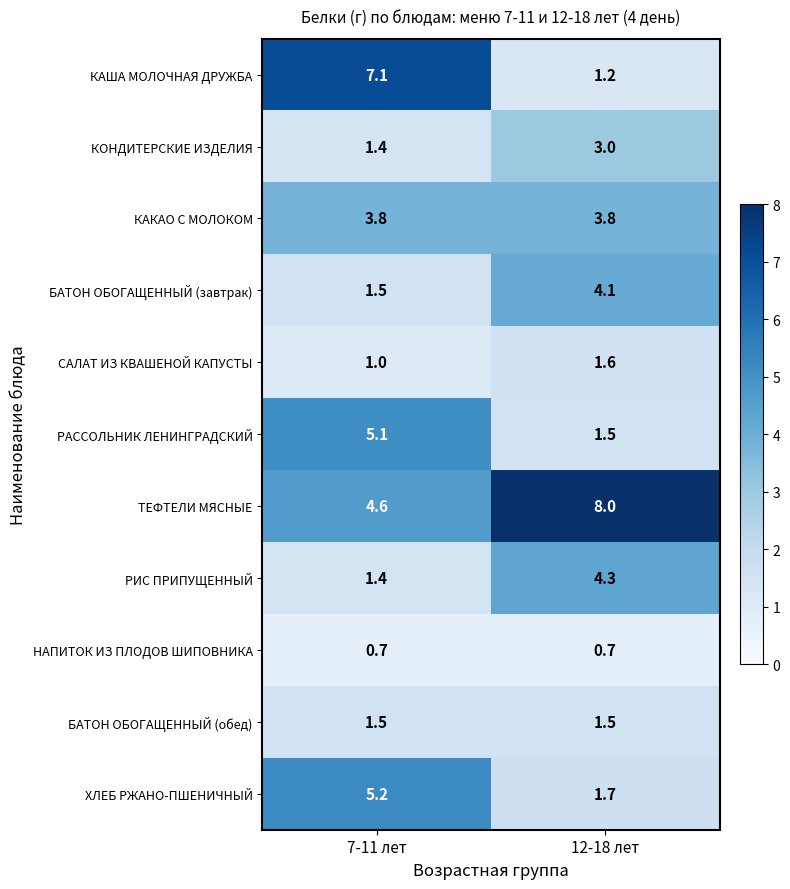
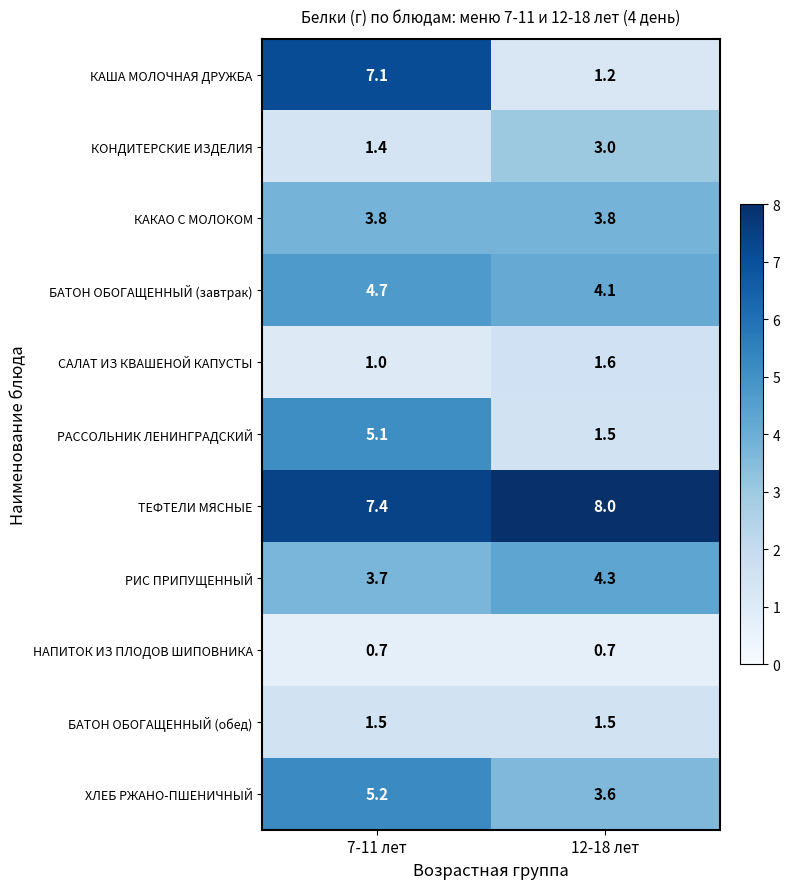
  {
    "КАША МОЛОЧНАЯ ДРУЖБА": {
      "7-11 лет": 7.1,
      "12-18 лет": 1.2
    },
    "КОНДИТЕРСКИЕ ИЗДЕЛИЯ": {
      "7-11 лет": 1.4,
      "12-18 лет": 3.0
    },
    "КАКАО С МОЛОКОМ": {
      "7-11 лет": 3.8,
      "12-18 лет": 3.8
    },
    "БАТОН ОБОГАЩЕННЫЙ (завтрак)": {
-     "7-11 лет": 1.5,
+     "7-11 лет": 4.7,
      "12-18 лет": 4.1
    },
    "САЛАТ ИЗ КВАШЕНОЙ КАПУСТЫ": {
      "7-11 лет": 1.0,
      "12-18 лет": 1.6
    },
    "РАССОЛЬНИК ЛЕНИНГРАДСКИЙ": {
      "7-11 лет": 5.1,
      "12-18 лет": 1.5
    },
    "ТЕФТЕЛИ МЯСНЫЕ": {
-     "7-11 лет": 4.6,
+     "7-11 лет": 7.4,
      "12-18 лет": 8.0
    },
    "РИС ПРИПУЩЕННЫЙ": {
-     "7-11 лет": 1.4,
+     "7-11 лет": 3.7,
      "12-18 лет": 4.3
    },
    "НАПИТОК ИЗ ПЛОДОВ ШИПОВНИКА": {
      "7-11 лет": 0.7,
      "12-18 лет": 0.7
    },
    "БАТОН ОБОГАЩЕННЫЙ (обед)": {
      "7-11 лет": 1.5,
      "12-18 лет": 1.5
    },
    "ХЛЕБ РЖАНО-ПШЕНИЧНЫЙ": {
      "7-11 лет": 5.2,
-     "12-18 лет": 1.7
+     "12-18 лет": 3.6
    }
  }
